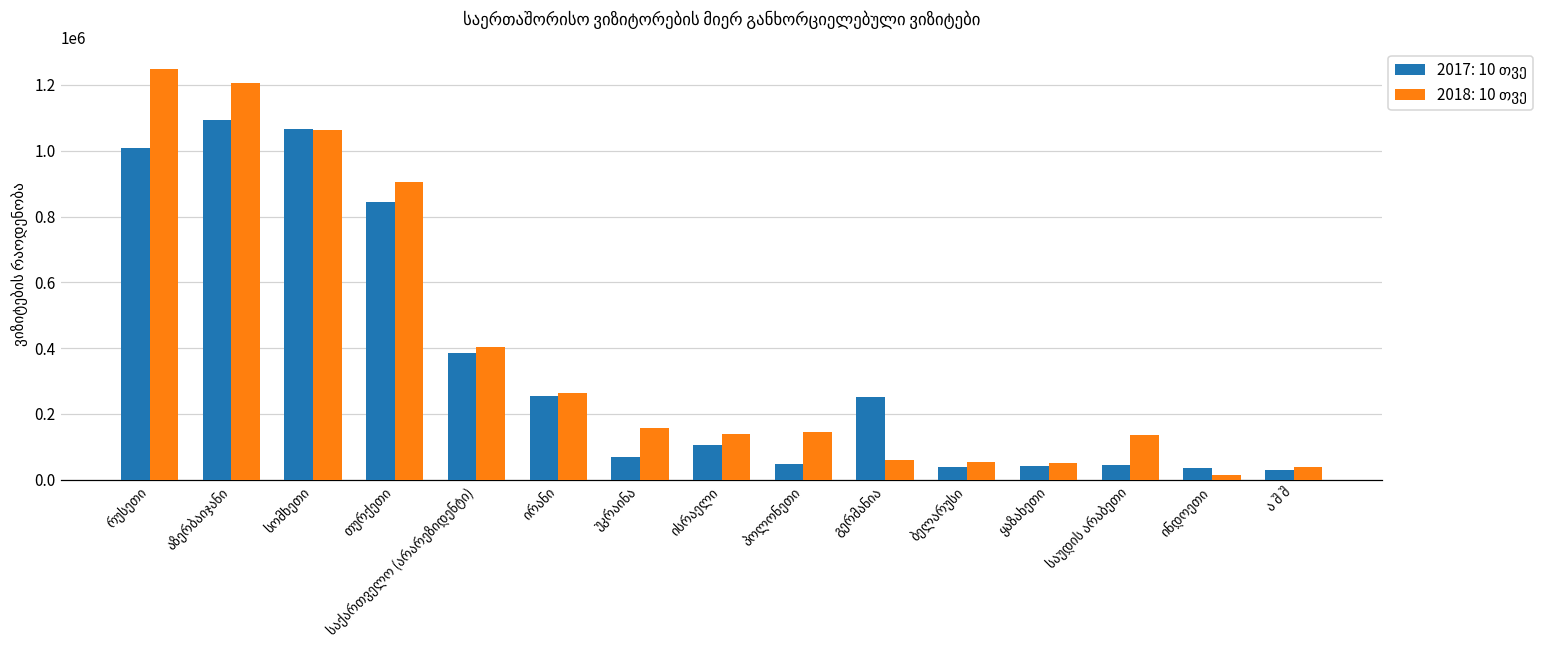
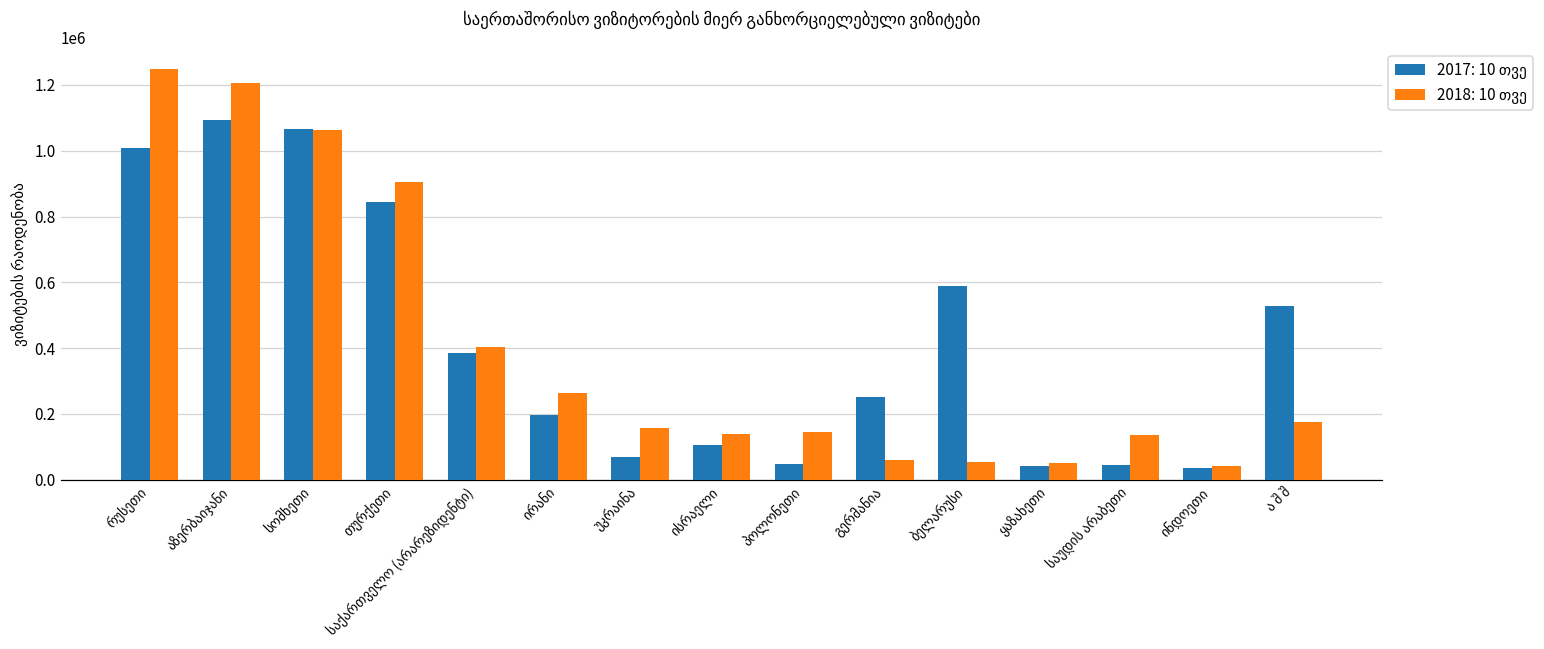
  {
    "2017: 10 თვე": {
      "რუსეთი": 1010000,
      "აზერბაიჯანი": 1090000,
      "სომხეთი": 1070000,
      "თურქეთი": 850000,
      "საქართველო (არარეზიდენტი)": 390000,
-     "ირანი": 260000,
+     "ირანი": 200000,
      "უკრაინა": 70000,
      "ისრაელი": 110000,
      "პოლონეთი": 50000,
      "გერმანია": 250000,
-     "ბელარუსი": 40000,
+     "ბელარუსი": 590000,
      "ყაზახეთი": 40000,
      "საუდის არაბეთი": 40000,
      "ინდოეთი": 30000,
-     "ა შ შ": 30000
+     "ა შ შ": 530000
    },
    "2018: 10 თვე": {
      "რუსეთი": 1250000,
      "აზერბაიჯანი": 1210000,
      "სომხეთი": 1060000,
      "თურქეთი": 900000,
      "საქართველო (არარეზიდენტი)": 400000,
      "ირანი": 260000,
      "უკრაინა": 160000,
      "ისრაელი": 140000,
      "პოლონეთი": 150000,
      "გერმანია": 60000,
      "ბელარუსი": 60000,
      "ყაზახეთი": 50000,
      "საუდის არაბეთი": 140000,
-     "ინდოეთი": 10000,
-     "ა შ შ": 40000
+     "ინდოეთი": 40000,
+     "ა შ შ": 180000
    }
  }
